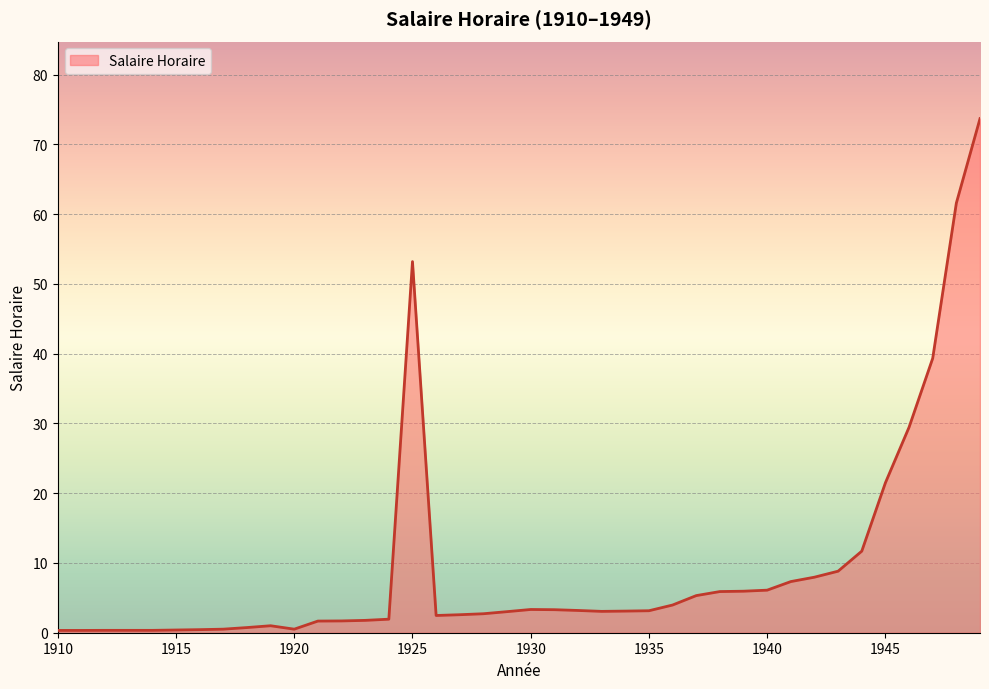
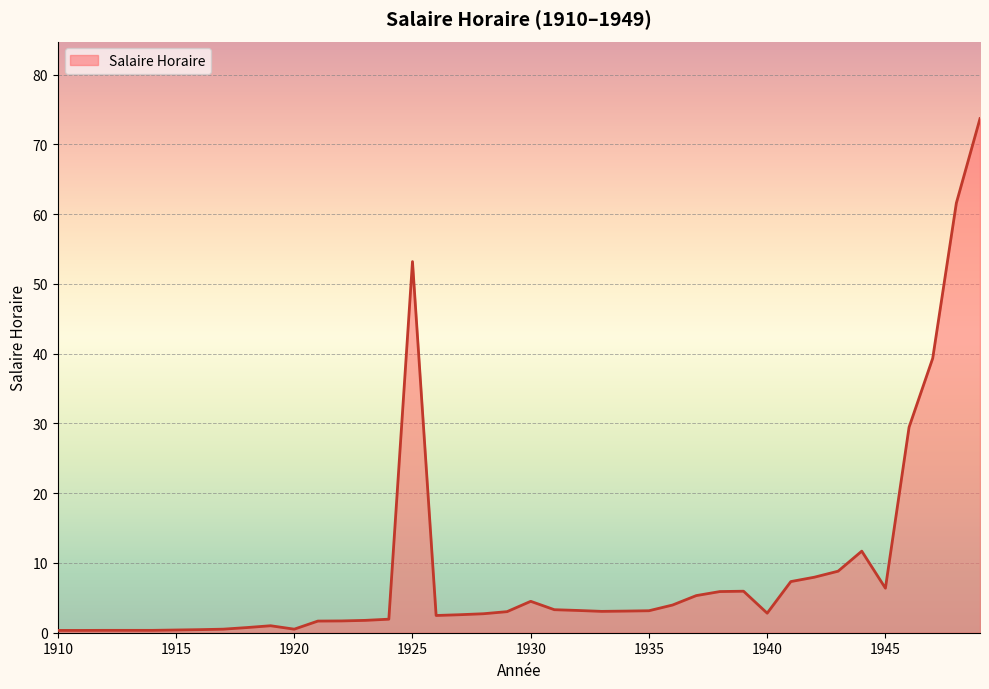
  {
    "1910": 0,
    "1915": 0,
    "1920": 1,
    "1925": 53,
-   "1930": 3,
+   "1930": 5,
    "1935": 3,
-   "1940": 6,
-   "1945": 21
+   "1940": 3,
+   "1945": 6
  }
